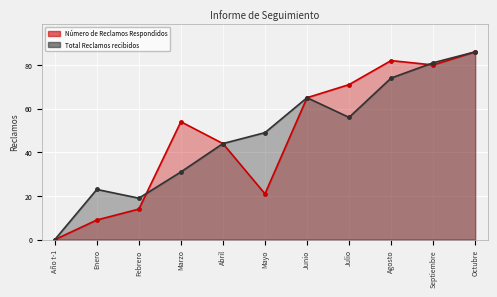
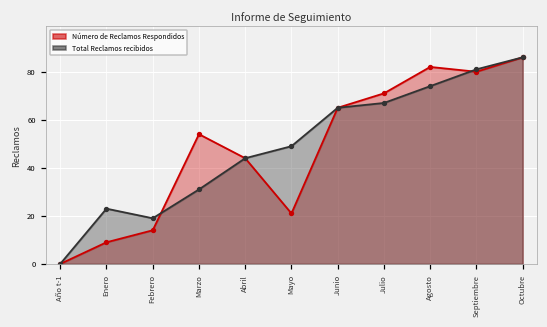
  {
    "Número de Reclamos Respondidos": {
      "Enero": 9,
      "Febrero": 14,
      "Marzo": 54,
      "Mayo": 21,
      "Julio": 71,
      "Agosto": 82
    },
    "Total Reclamos recibidos": {
      "Enero": 23,
      "Febrero": 19,
      "Marzo": 31,
      "Mayo": 49,
-     "Julio": 56,
+     "Julio": 67,
      "Agosto": 74
    }
  }
